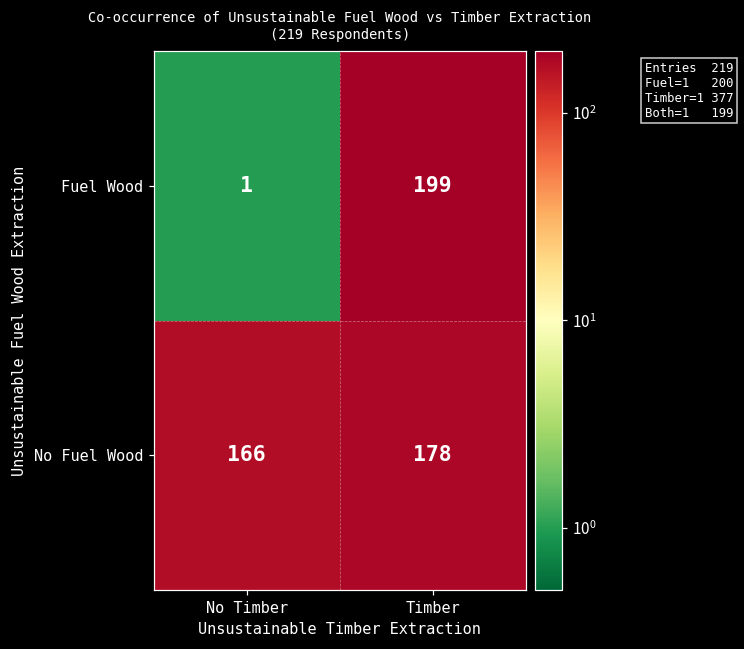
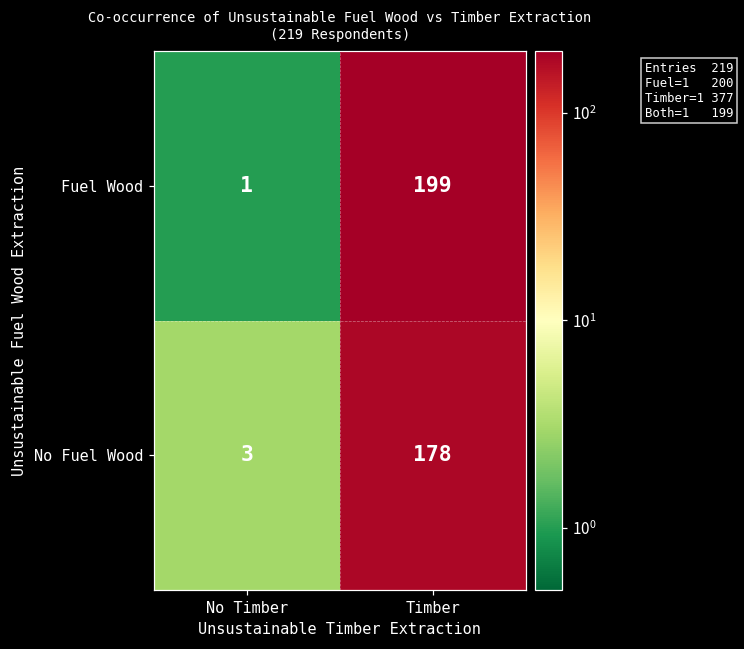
  {
    "Fuel Wood": {
      "No Timber": 1,
      "Timber": 199
    },
    "No Fuel Wood": {
-     "No Timber": 166,
+     "No Timber": 3,
      "Timber": 178
    }
  }
